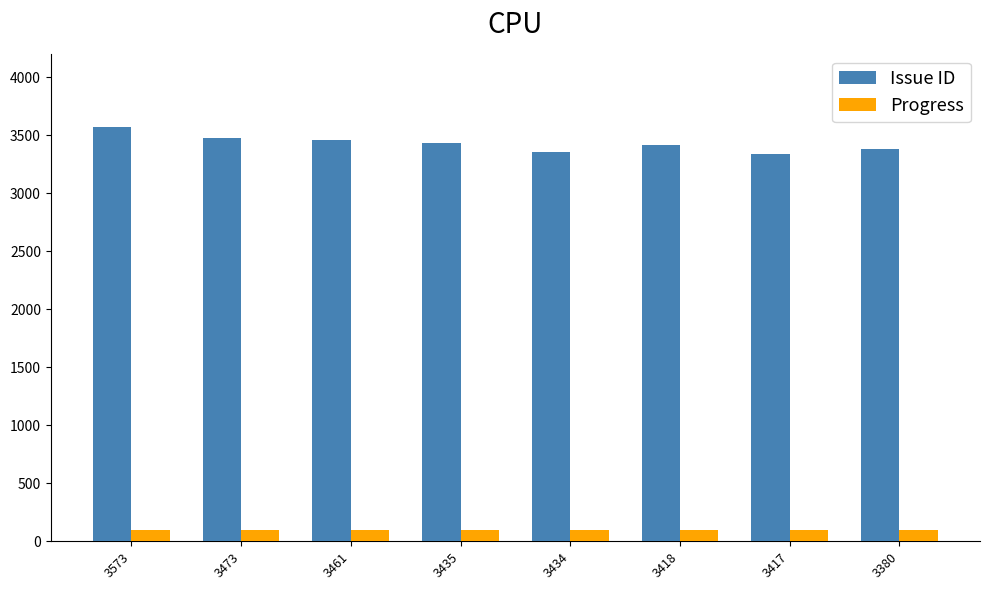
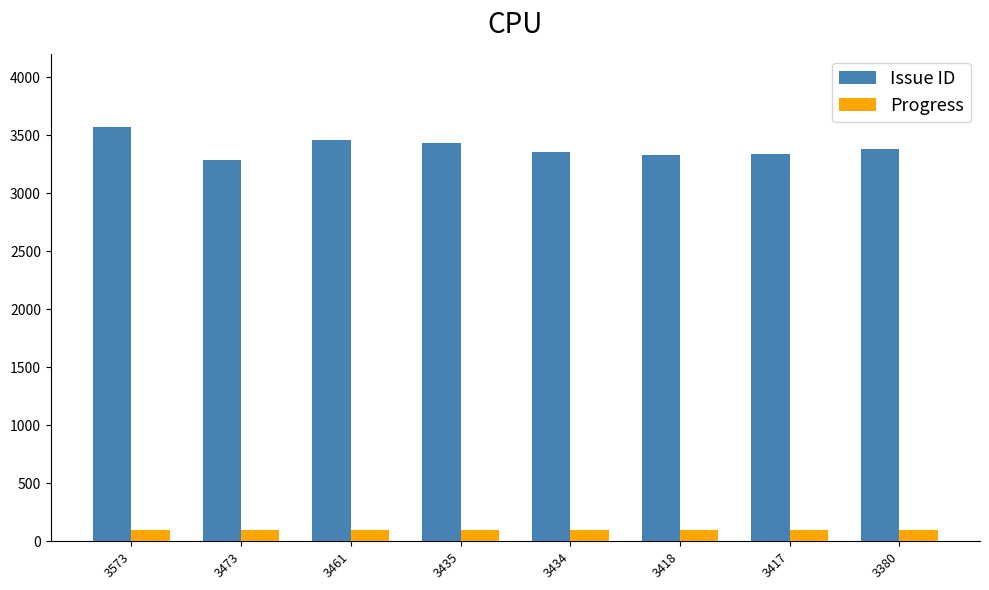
  {
    "Issue ID": {
      "3573": 3570,
-     "3473": 3470,
+     "3473": 3290,
      "3461": 3460,
      "3435": 3440,
      "3434": 3360,
-     "3418": 3420,
+     "3418": 3330,
      "3417": 3340,
      "3380": 3380
    },
    "Progress": {
      "3573": 100,
      "3473": 100,
      "3461": 100,
      "3435": 100,
      "3434": 100,
      "3418": 100,
      "3417": 100,
      "3380": 100
    }
  }
